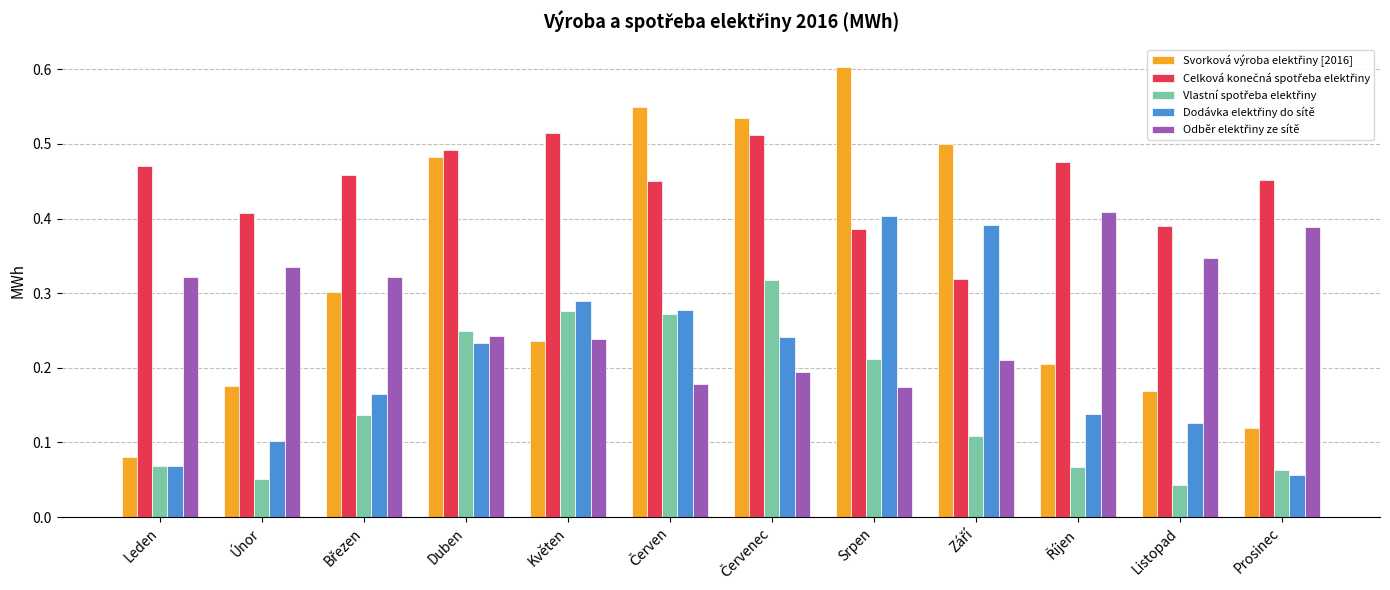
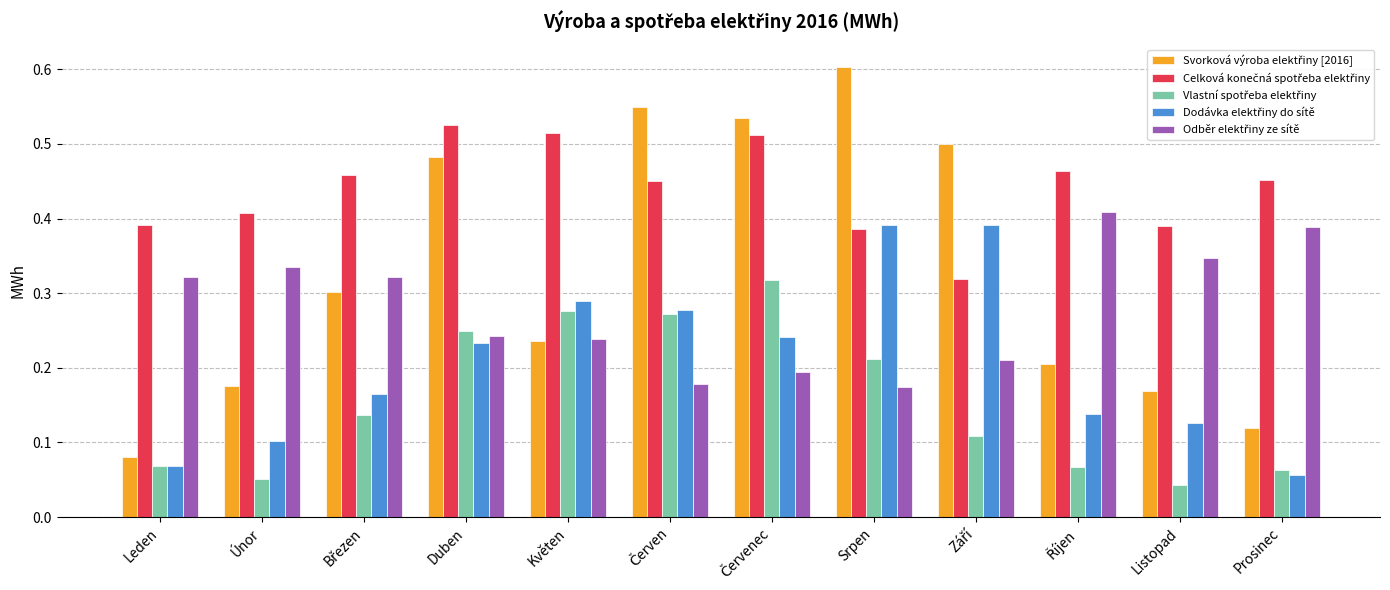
  {
    "Svorková výroba elektřiny [2016]": {
      "Leden": 0.08,
      "Únor": 0.18,
      "Březen": 0.30,
      "Duben": 0.48,
      "Květen": 0.24,
      "Červen": 0.55,
      "Červenec": 0.54,
      "Srpen": 0.60,
      "Září": 0.50,
      "Říjen": 0.21,
      "Listopad": 0.17,
      "Prosinec": 0.12
    },
    "Celková konečná spotřeba elektřiny": {
-     "Leden": 0.47,
+     "Leden": 0.39,
      "Únor": 0.41,
      "Březen": 0.46,
-     "Duben": 0.49,
+     "Duben": 0.53,
      "Květen": 0.52,
      "Červen": 0.45,
      "Červenec": 0.51,
      "Srpen": 0.39,
      "Září": 0.32,
-     "Říjen": 0.48,
+     "Říjen": 0.46,
      "Listopad": 0.39,
      "Prosinec": 0.45
    },
    "Vlastní spotřeba elektřiny": {
      "Leden": 0.07,
      "Únor": 0.05,
      "Březen": 0.14,
      "Duben": 0.25,
      "Květen": 0.28,
      "Červen": 0.27,
      "Červenec": 0.32,
      "Srpen": 0.21,
      "Září": 0.11,
      "Říjen": 0.07,
      "Listopad": 0.04,
      "Prosinec": 0.06
    },
    "Dodávka elektřiny do sítě": {
      "Leden": 0.07,
      "Únor": 0.10,
      "Březen": 0.17,
      "Duben": 0.23,
      "Květen": 0.29,
      "Červen": 0.28,
      "Červenec": 0.24,
-     "Srpen": 0.40,
+     "Srpen": 0.39,
      "Září": 0.39,
      "Říjen": 0.14,
      "Listopad": 0.13,
      "Prosinec": 0.06
    },
    "Odběr elektřiny ze sítě": {
      "Leden": 0.32,
      "Únor": 0.34,
      "Březen": 0.32,
      "Duben": 0.24,
      "Květen": 0.24,
      "Červen": 0.18,
      "Červenec": 0.19,
      "Srpen": 0.17,
      "Září": 0.21,
      "Říjen": 0.41,
      "Listopad": 0.35,
      "Prosinec": 0.39
    }
  }
